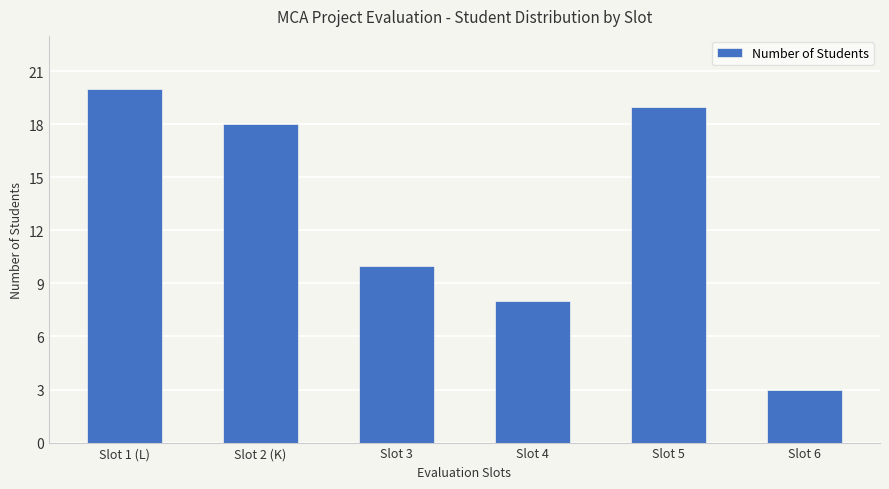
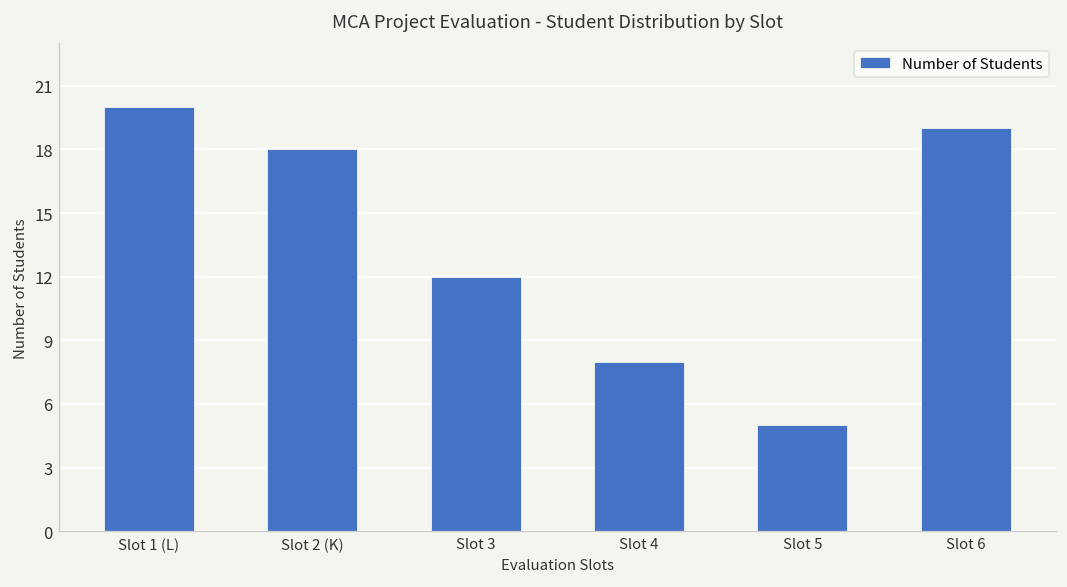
  {
    "Slot 1 (L)": 20,
    "Slot 2 (K)": 18,
-   "Slot 3": 10,
+   "Slot 3": 12,
    "Slot 4": 8,
-   "Slot 5": 19,
-   "Slot 6": 3
+   "Slot 5": 5,
+   "Slot 6": 19
  }
